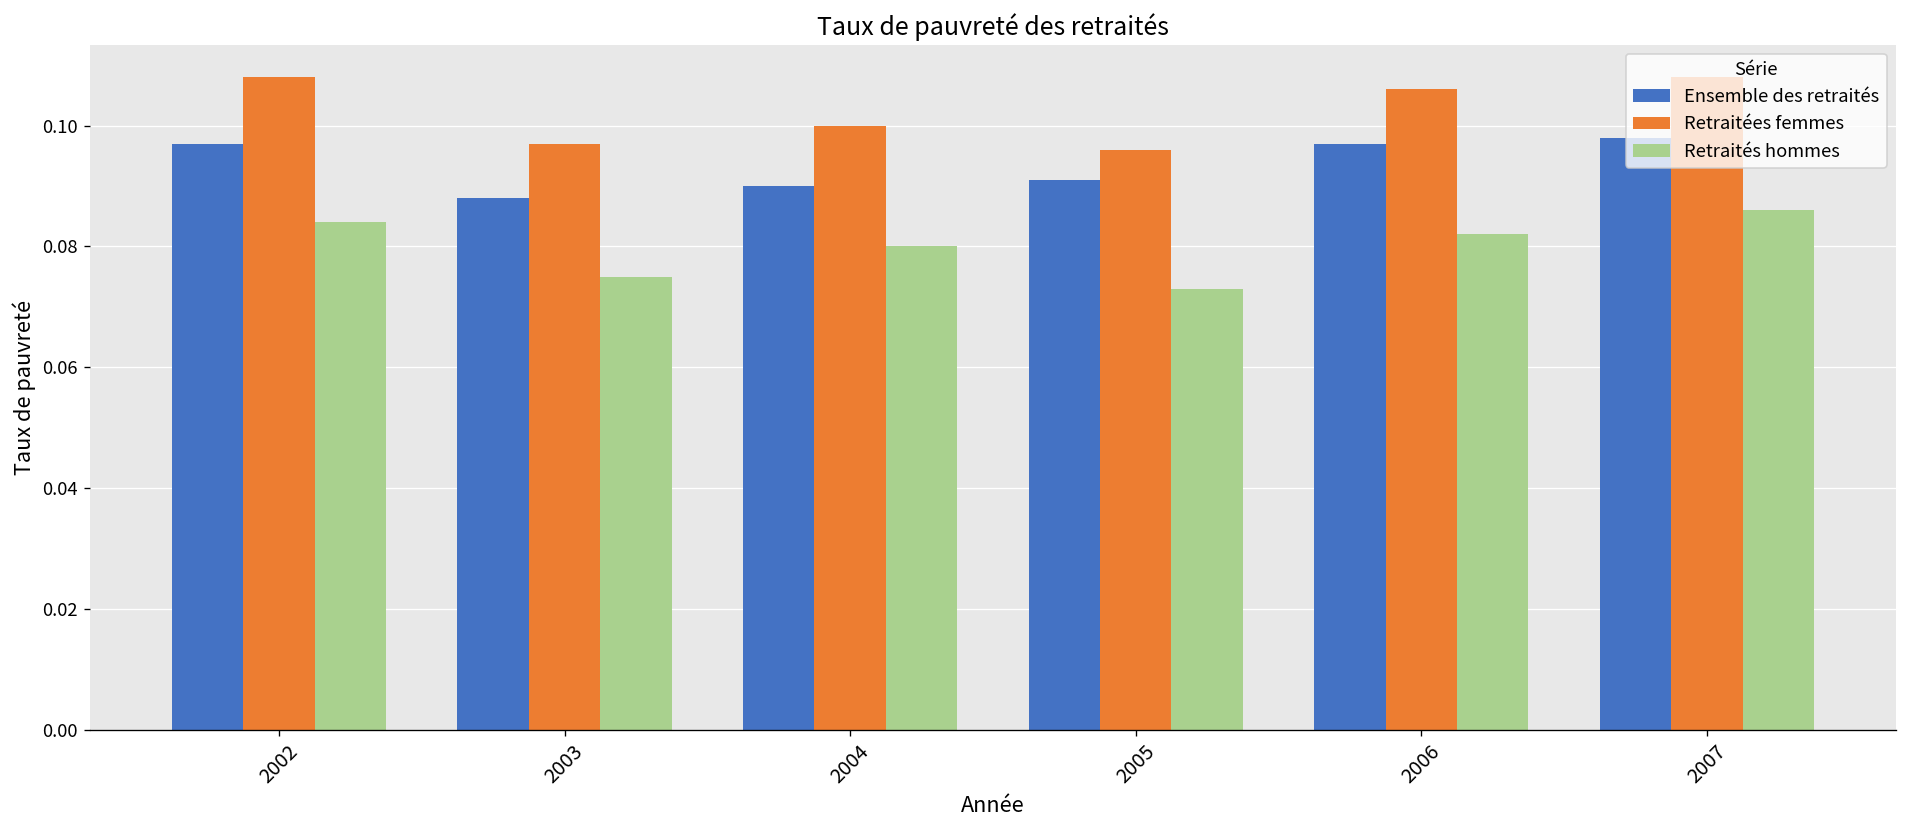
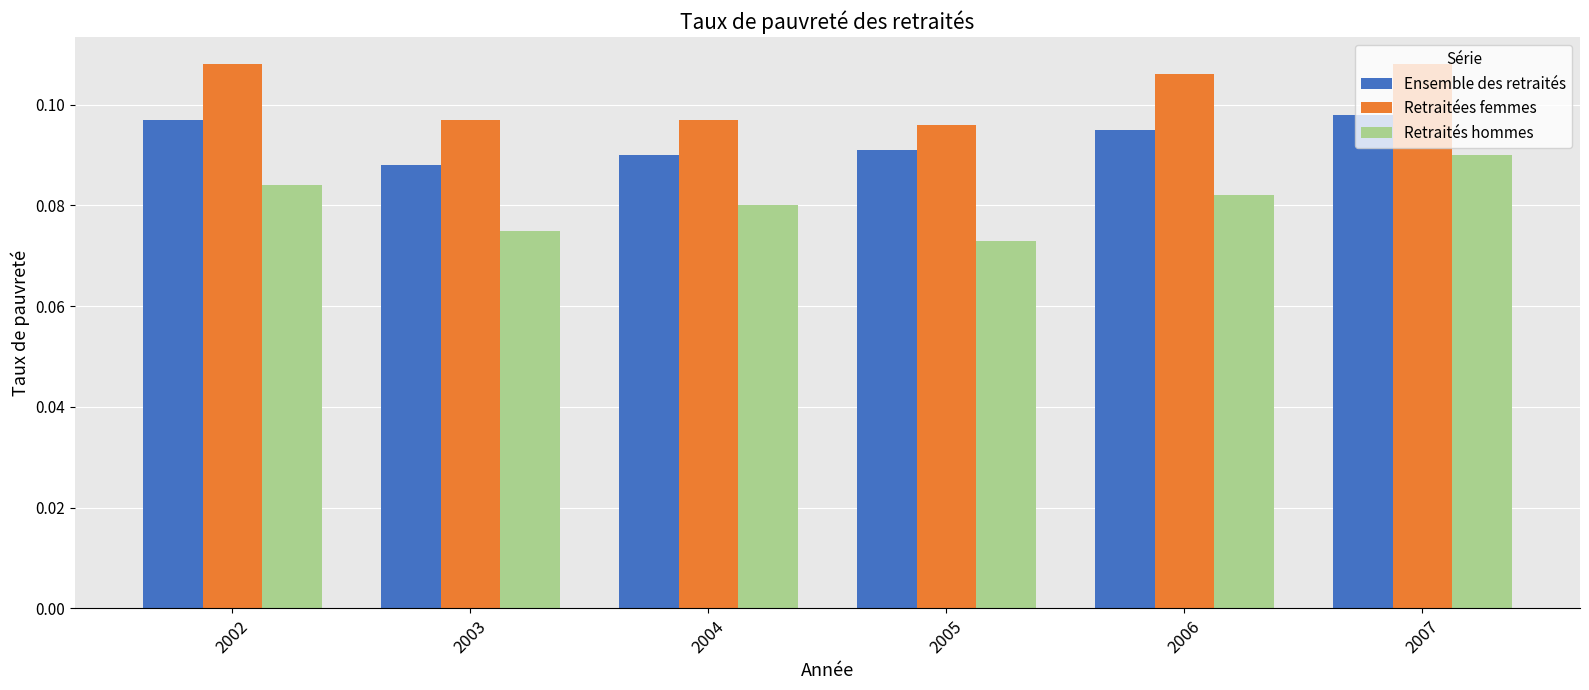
  {
    "Ensemble des retraités": {
      "2002": 0.097,
      "2003": 0.088,
      "2004": 0.090,
      "2005": 0.091,
-     "2006": 0.097
+     "2006": 0.095
    },
    "Retraitées femmes": {
      "2002": 0.108,
      "2003": 0.097,
-     "2004": 0.100,
+     "2004": 0.097,
      "2005": 0.096,
      "2006": 0.106
    },
    "Retraités hommes": {
      "2002": 0.084,
      "2003": 0.075,
      "2004": 0.080,
      "2005": 0.073,
      "2006": 0.082,
-     "2007": 0.086
+     "2007": 0.090
    }
  }
